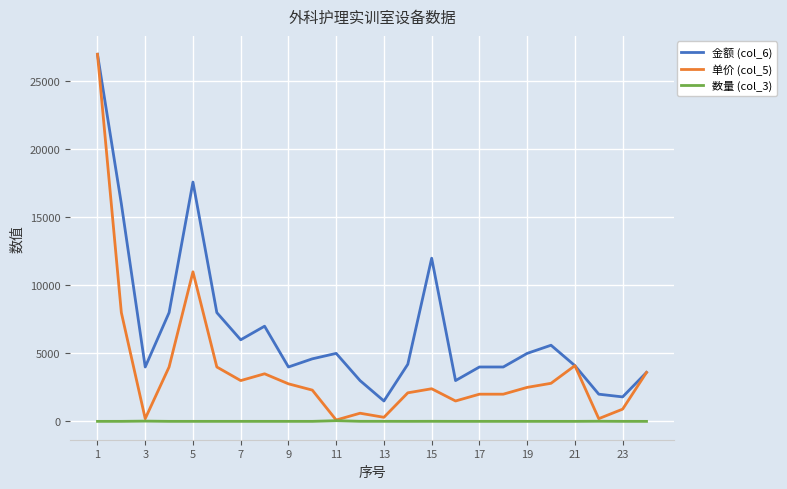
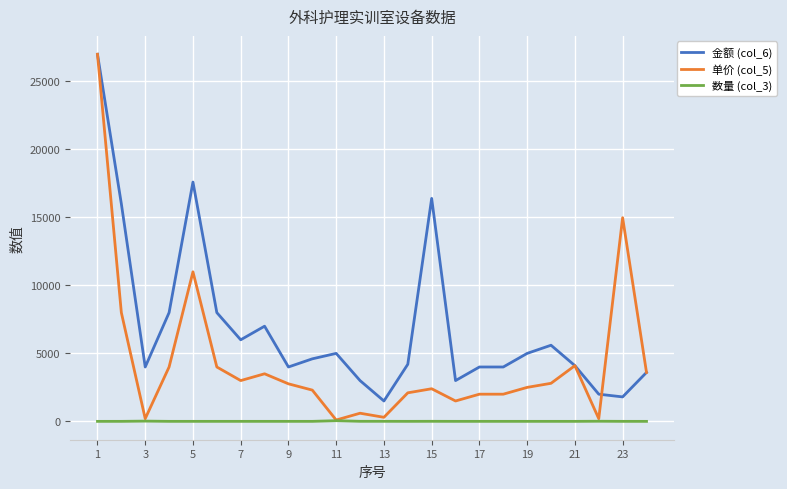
  {
    "金额 (col_6)": {
      "3": 4000,
      "5": 17600,
      "7": 6000,
      "9": 4000,
      "11": 5000,
      "13": 1500,
-     "15": 12000,
+     "15": 16400,
      "17": 4000,
      "19": 5000,
      "23": 1800
    },
    "单价 (col_5)": {
      "5": 11000,
      "7": 3000,
      "9": 2800,
      "13": 300,
      "15": 2400,
      "17": 2000,
      "19": 2500,
-     "23": 900
+     "23": 15000
    },
    "数量 (col_3)": {
      "1": 0,
      "5": 0,
      "7": 0,
      "9": 0,
      "13": 0,
      "15": 0,
      "17": 0,
      "19": 0,
      "21": 0,
      "23": 0
    }
  }
